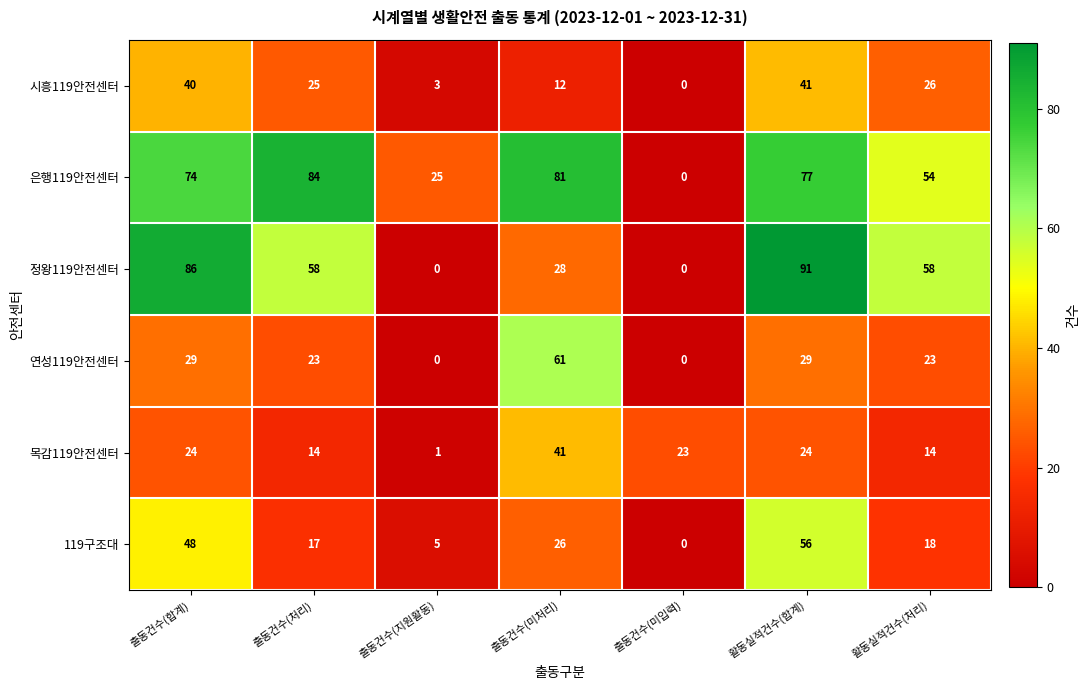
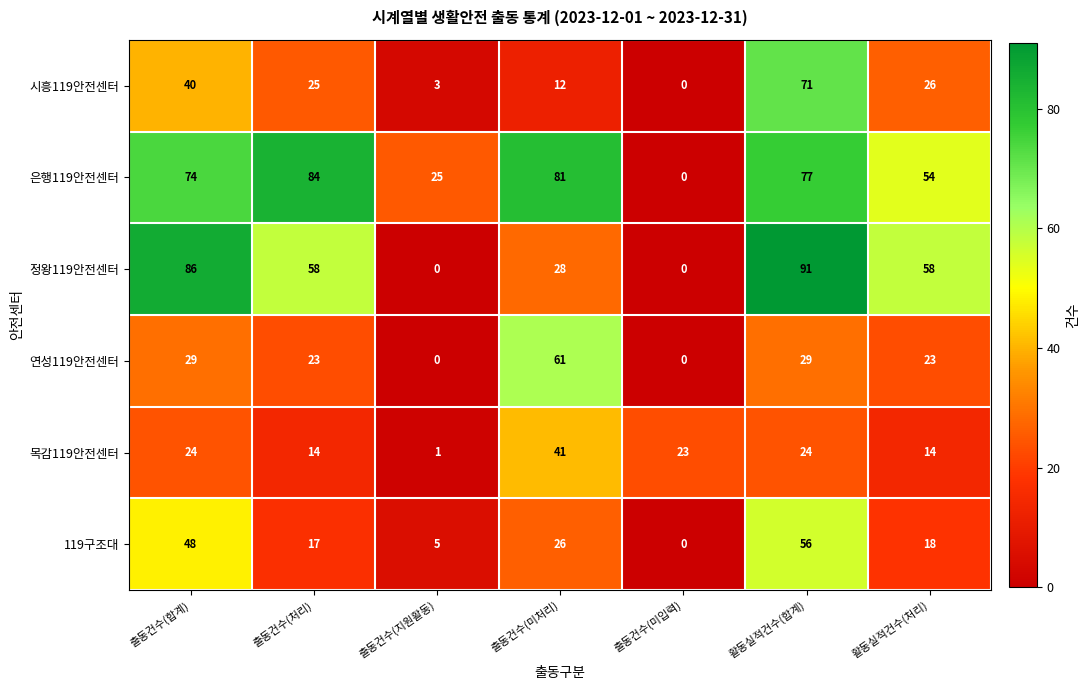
  {
    "시흥119안전센터": {
      "출동건수(합계)": 40,
      "출동건수(처리)": 25,
      "출동건수(지원활동)": 3,
      "출동건수(미처리)": 12,
      "출동건수(미입력)": 0,
-     "활동실적건수(합계)": 41,
+     "활동실적건수(합계)": 71,
      "활동실적건수(처리)": 26
    },
    "은행119안전센터": {
      "출동건수(합계)": 74,
      "출동건수(처리)": 84,
      "출동건수(지원활동)": 25,
      "출동건수(미처리)": 81,
      "출동건수(미입력)": 0,
      "활동실적건수(합계)": 77,
      "활동실적건수(처리)": 54
    },
    "정왕119안전센터": {
      "출동건수(합계)": 86,
      "출동건수(처리)": 58,
      "출동건수(지원활동)": 0,
      "출동건수(미처리)": 28,
      "출동건수(미입력)": 0,
      "활동실적건수(합계)": 91,
      "활동실적건수(처리)": 58
    },
    "연성119안전센터": {
      "출동건수(합계)": 29,
      "출동건수(처리)": 23,
      "출동건수(지원활동)": 0,
      "출동건수(미처리)": 61,
      "출동건수(미입력)": 0,
      "활동실적건수(합계)": 29,
      "활동실적건수(처리)": 23
    },
    "목감119안전센터": {
      "출동건수(합계)": 24,
      "출동건수(처리)": 14,
      "출동건수(지원활동)": 1,
      "출동건수(미처리)": 41,
      "출동건수(미입력)": 23,
      "활동실적건수(합계)": 24,
      "활동실적건수(처리)": 14
    },
    "119구조대": {
      "출동건수(합계)": 48,
      "출동건수(처리)": 17,
      "출동건수(지원활동)": 5,
      "출동건수(미처리)": 26,
      "출동건수(미입력)": 0,
      "활동실적건수(합계)": 56,
      "활동실적건수(처리)": 18
    }
  }
